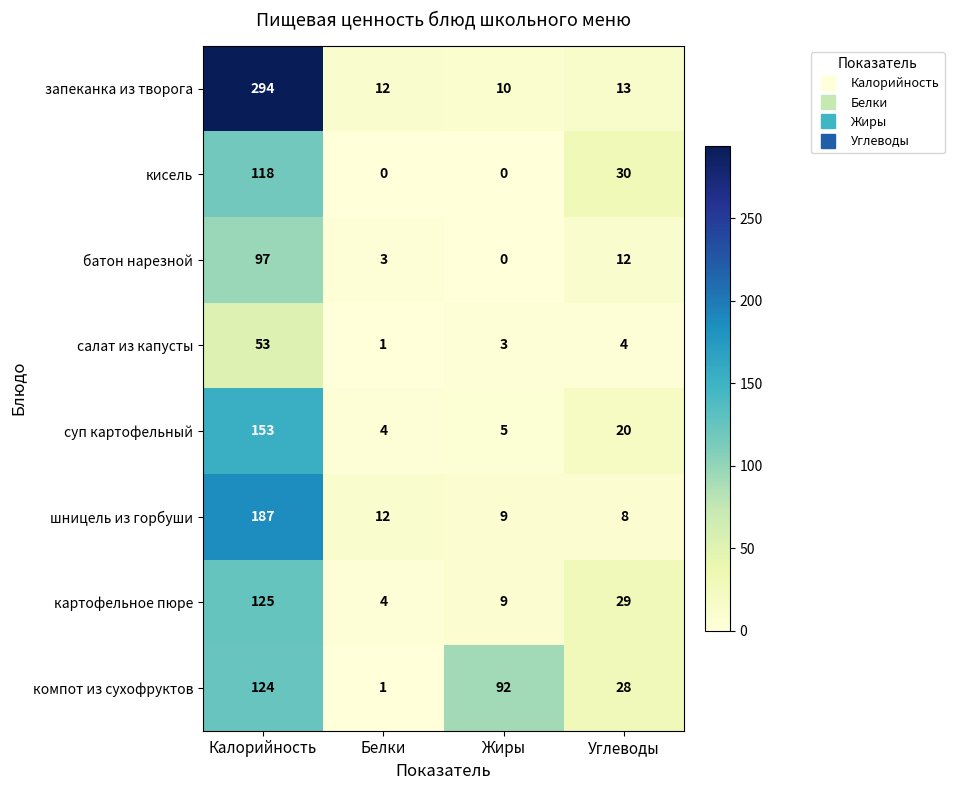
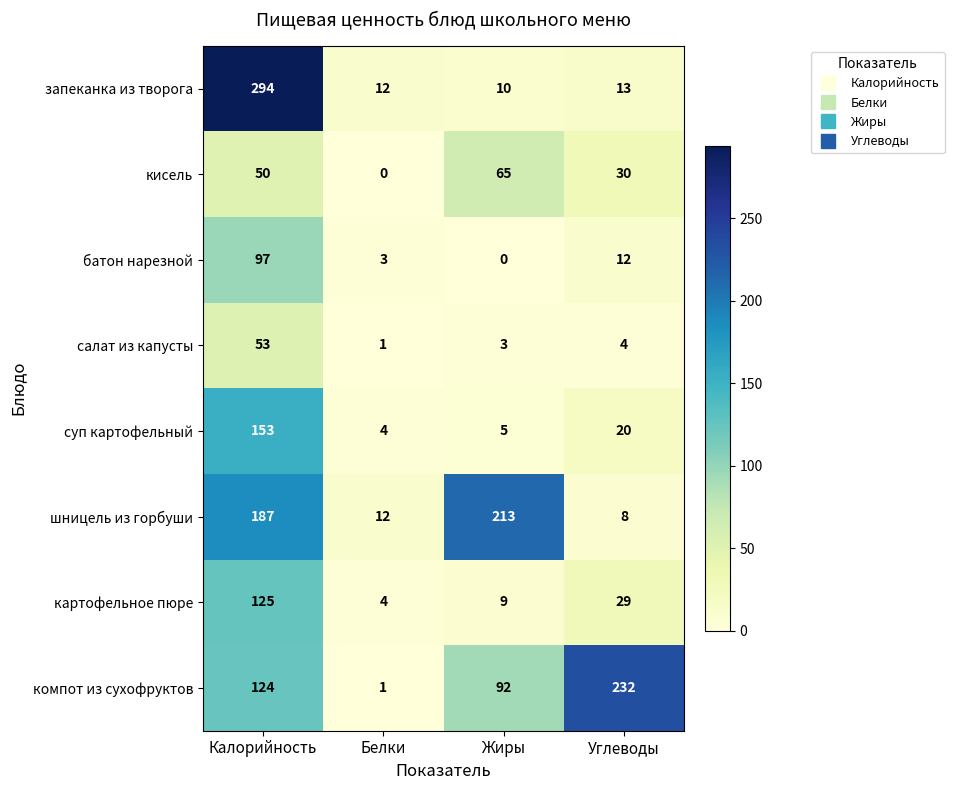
  {
    "запеканка из творога": {
      "Калорийность": 294,
      "Белки": 12,
      "Жиры": 10,
      "Углеводы": 13
    },
    "кисель": {
-     "Калорийность": 118,
+     "Калорийность": 50,
      "Белки": 0,
-     "Жиры": 0,
+     "Жиры": 65,
      "Углеводы": 30
    },
    "батон нарезной": {
      "Калорийность": 97,
      "Белки": 3,
      "Жиры": 0,
      "Углеводы": 12
    },
    "салат из капусты": {
      "Калорийность": 53,
      "Белки": 1,
      "Жиры": 3,
      "Углеводы": 4
    },
    "суп картофельный": {
      "Калорийность": 153,
      "Белки": 4,
      "Жиры": 5,
      "Углеводы": 20
    },
    "шницель из горбуши": {
      "Калорийность": 187,
      "Белки": 12,
-     "Жиры": 9,
+     "Жиры": 213,
      "Углеводы": 8
    },
    "картофельное пюре": {
      "Калорийность": 125,
      "Белки": 4,
      "Жиры": 9,
      "Углеводы": 29
    },
    "компот из сухофруктов": {
      "Калорийность": 124,
      "Белки": 1,
      "Жиры": 92,
-     "Углеводы": 28
+     "Углеводы": 232
    }
  }
